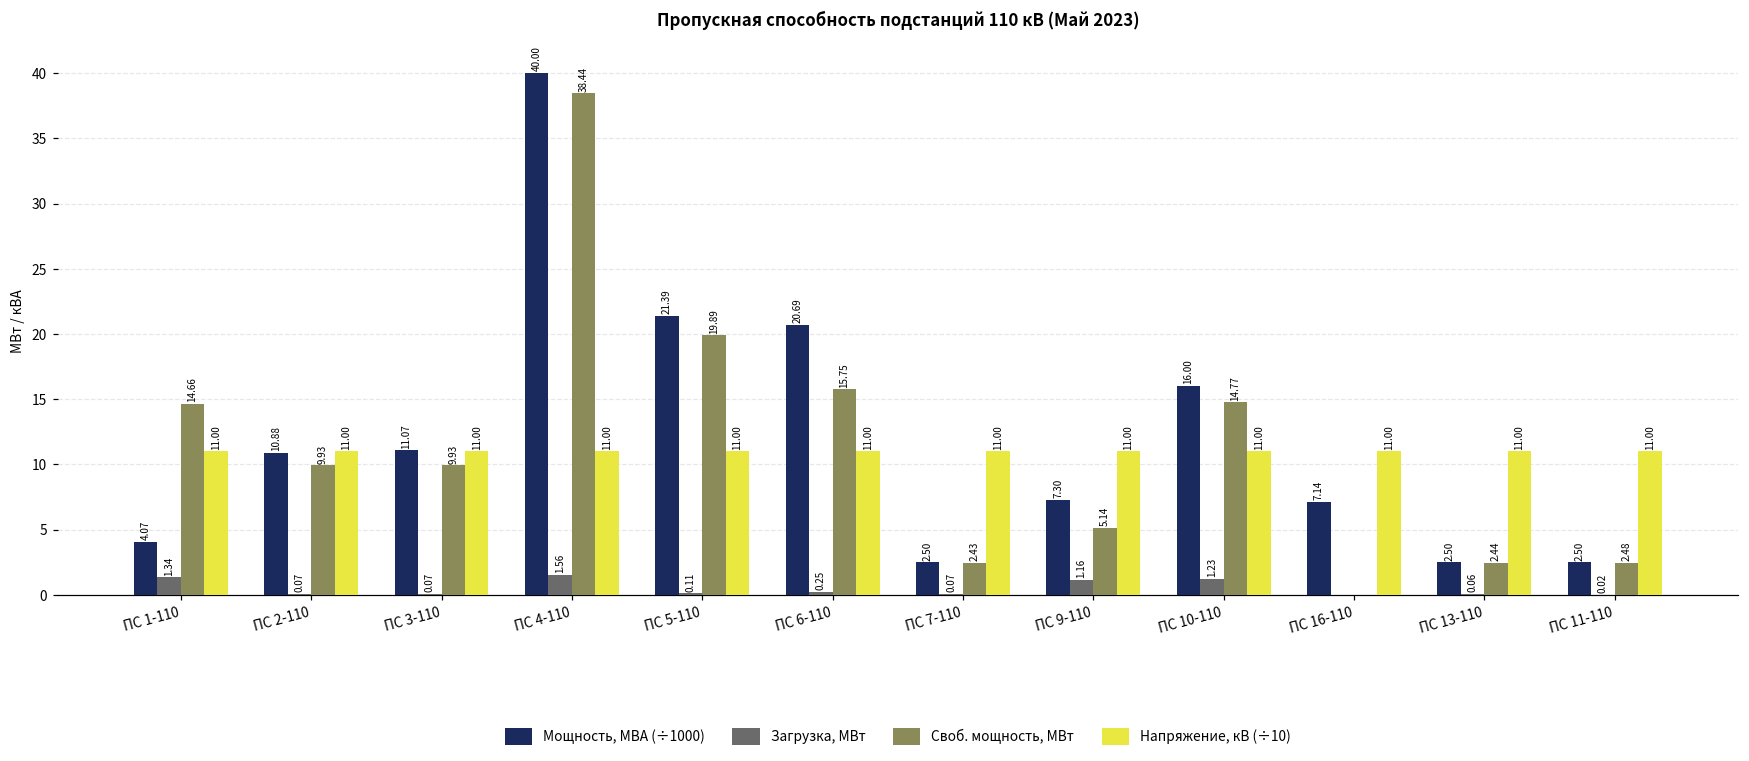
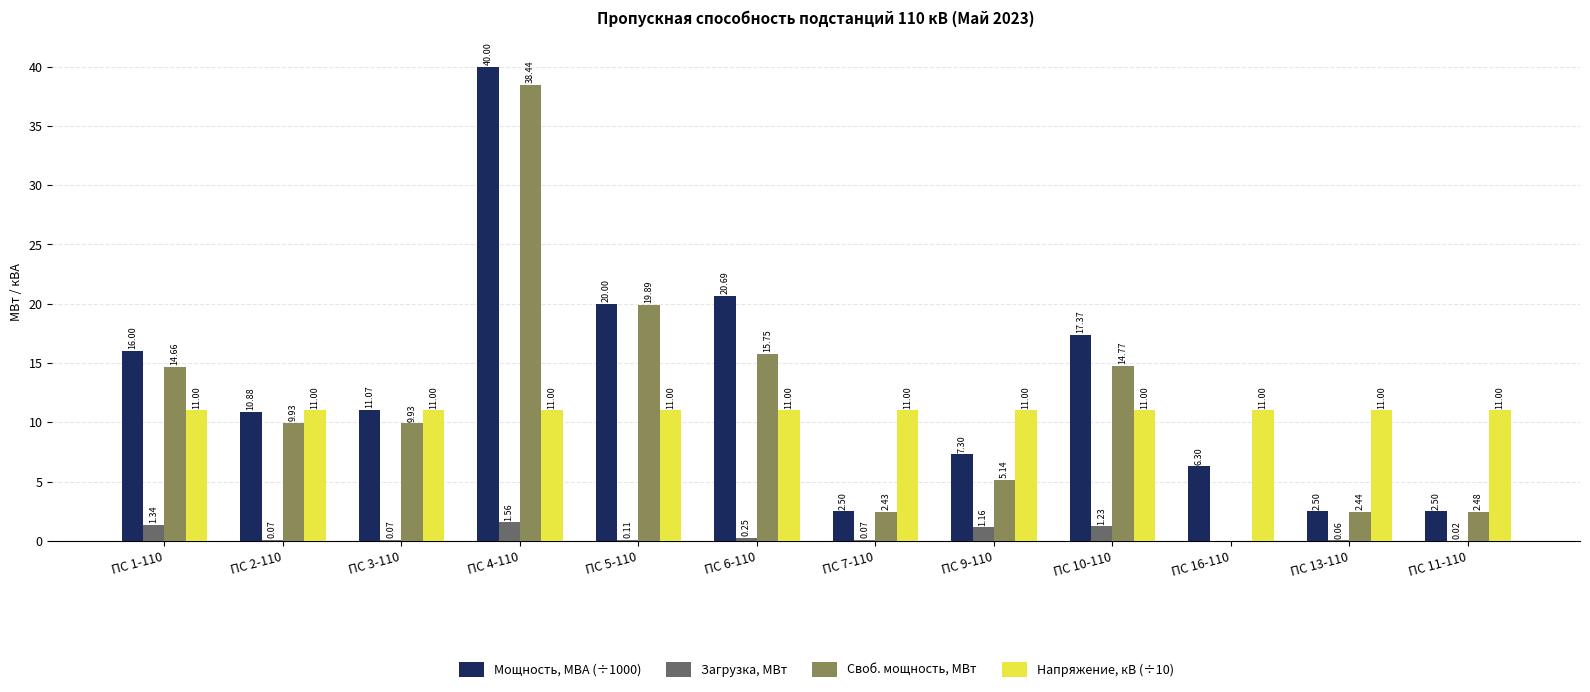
  {
    "Мощность, МВА (÷1000)": {
-     "ПС 1-110": 4.07,
+     "ПС 1-110": 16.00,
      "ПС 2-110": 10.88,
      "ПС 3-110": 11.07,
      "ПС 4-110": 40.00,
-     "ПС 5-110": 21.39,
+     "ПС 5-110": 20.00,
      "ПС 6-110": 20.69,
      "ПС 7-110": 2.50,
      "ПС 9-110": 7.30,
-     "ПС 10-110": 16.00,
-     "ПС 16-110": 7.14,
+     "ПС 10-110": 17.37,
+     "ПС 16-110": 6.30,
      "ПС 13-110": 2.50,
      "ПС 11-110": 2.50
    },
    "Напряжение, кВ (÷10)": {
      "ПС 1-110": 11.00,
      "ПС 2-110": 11.00,
      "ПС 3-110": 11.00,
      "ПС 4-110": 11.00,
      "ПС 5-110": 11.00,
      "ПС 6-110": 11.00,
      "ПС 7-110": 11.00,
      "ПС 9-110": 11.00,
      "ПС 10-110": 11.00,
      "ПС 16-110": 11.00,
      "ПС 13-110": 11.00,
      "ПС 11-110": 11.00
    }
  }
